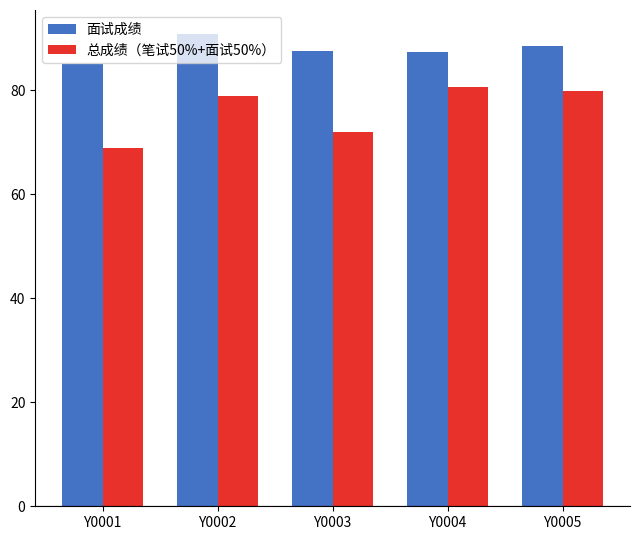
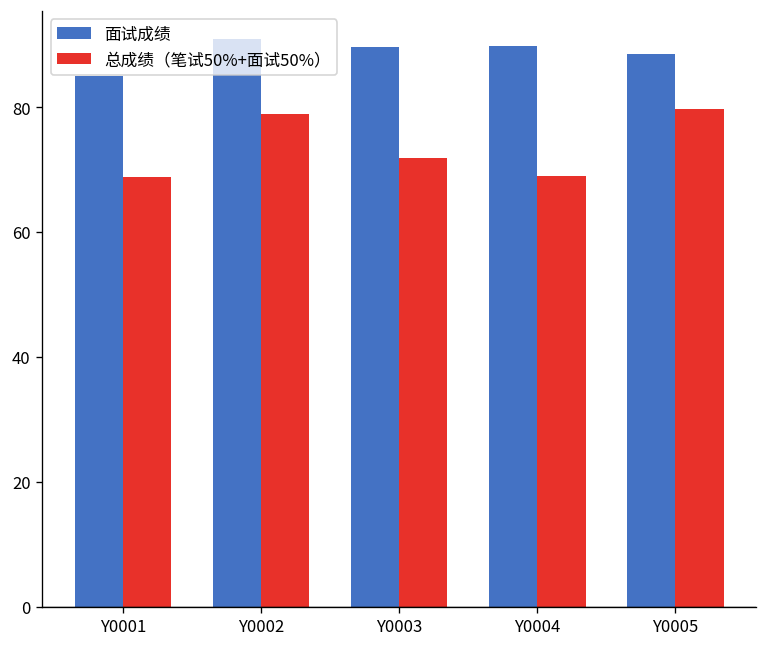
  {
    "面试成绩": {
      "Y0001": 85,
-     "Y0003": 87,
-     "Y0004": 87,
+     "Y0003": 90,
+     "Y0004": 90,
      "Y0005": 89
    },
    "总成绩（笔试50%+面试50%）": {
      "Y0001": 69,
      "Y0002": 79,
      "Y0003": 72,
-     "Y0004": 81,
+     "Y0004": 69,
      "Y0005": 80
    }
  }
